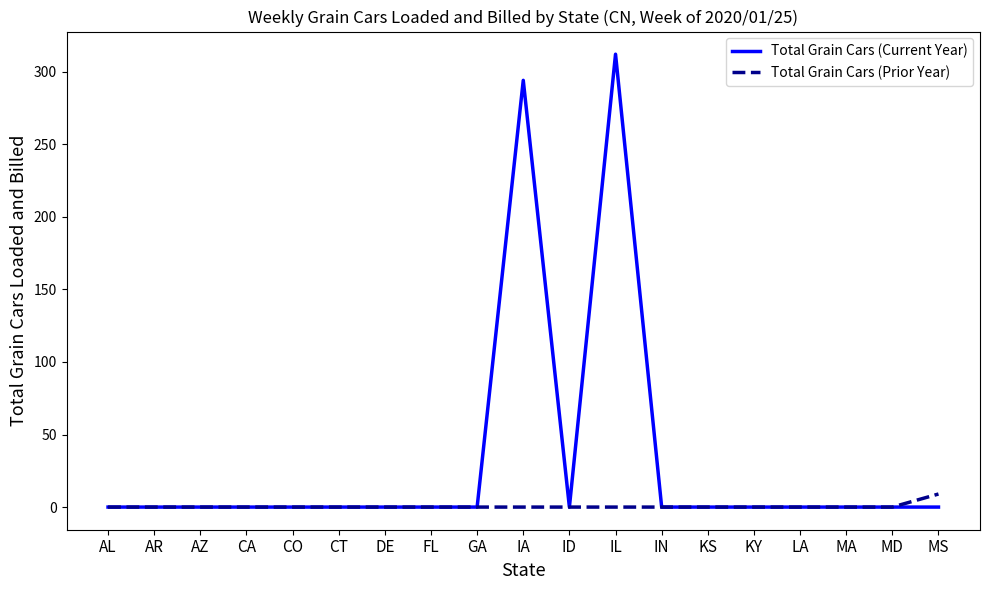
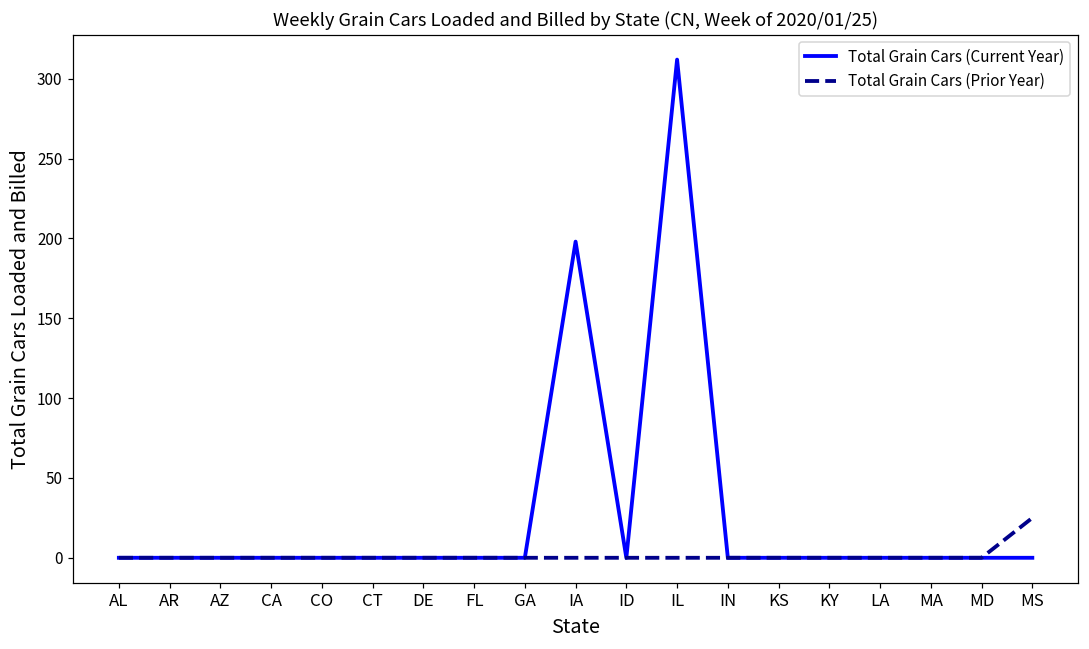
  {
    "Total Grain Cars (Current Year)": {
-     "IA": 294,
+     "IA": 198,
      "IL": 312,
      "MS": 0
    },
    "Total Grain Cars (Prior Year)": {
      "IA": 0,
      "IL": 0,
-     "MS": 9
+     "MS": 25
    }
  }
